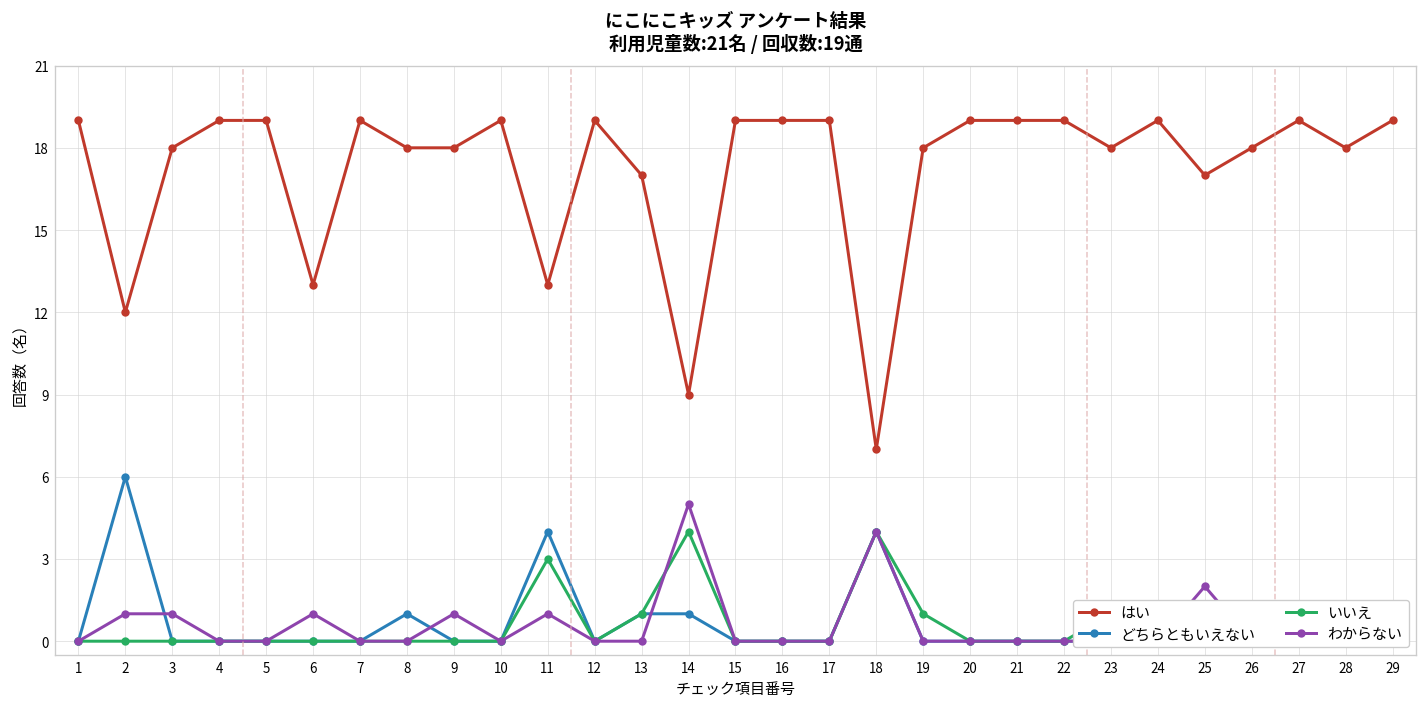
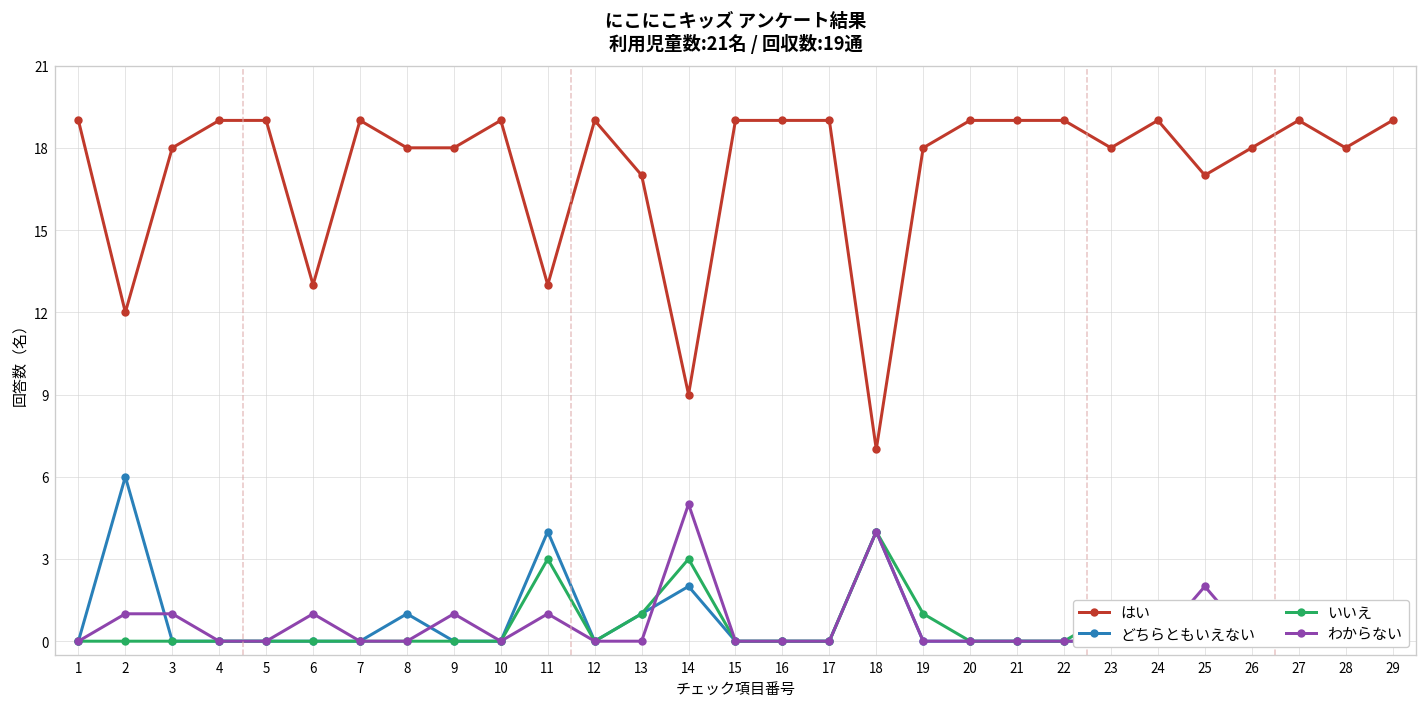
  {
    "はい": {
      "1": 19,
      "2": 12,
      "3": 18,
      "4": 19,
      "5": 19,
      "6": 13,
      "7": 19,
      "8": 18,
      "9": 18,
      "10": 19,
      "11": 13,
      "12": 19,
      "13": 17,
      "14": 9,
      "15": 19,
      "16": 19,
      "17": 19,
      "18": 7,
      "19": 18,
      "20": 19,
      "21": 19,
      "22": 19,
      "23": 18,
      "24": 19,
      "25": 17,
      "26": 18,
      "27": 19,
      "28": 18,
      "29": 19
    },
    "どちらともいえない": {
      "2": 6,
      "8": 1,
      "11": 4,
-     "14": 1
+     "14": 2
    },
    "いいえ": {
      "2": 0,
      "11": 3,
-     "14": 4,
+     "14": 3,
      "19": 1
    },
    "わからない": {
      "2": 1,
      "3": 1,
      "6": 1,
      "9": 1,
      "11": 1,
      "13": 0,
      "14": 5,
      "25": 2
    }
  }
